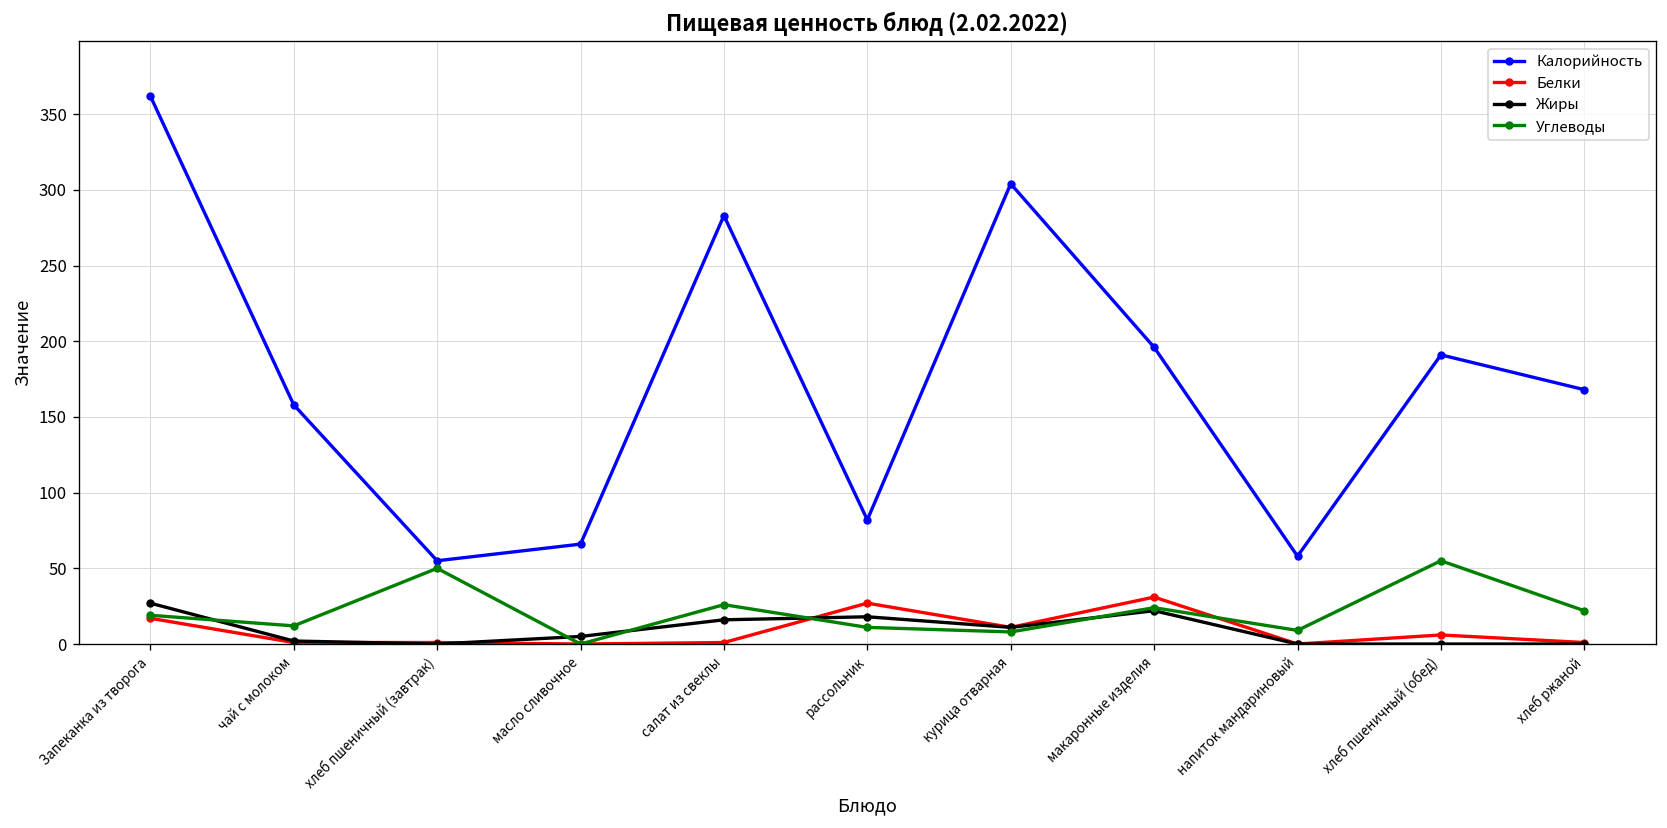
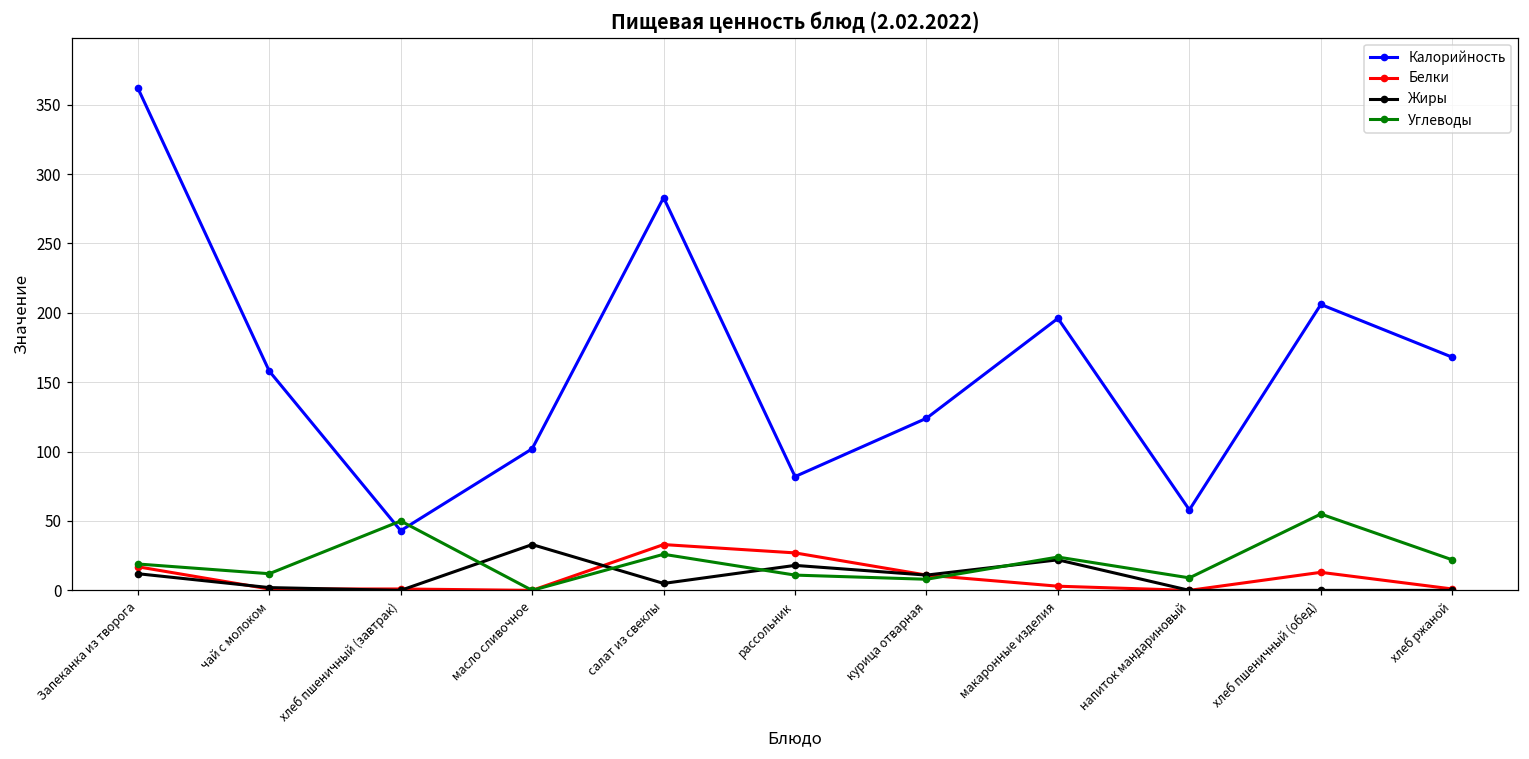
  {
    "Калорийность": {
      "Запеканка из творога": 362,
      "чай с молоком": 158,
-     "хлеб пшеничный (завтрак)": 55,
-     "масло сливочное": 66,
+     "хлеб пшеничный (завтрак)": 43,
+     "масло сливочное": 102,
      "салат из свеклы": 283,
      "рассольник": 82,
-     "курица отварная": 304,
+     "курица отварная": 124,
      "макаронные изделия": 196,
      "напиток мандариновый": 58,
-     "хлеб пшеничный (обед)": 191,
+     "хлеб пшеничный (обед)": 206,
      "хлеб ржаной": 168
    },
    "Белки": {
-     "салат из свеклы": 1,
+     "салат из свеклы": 33,
      "рассольник": 27,
-     "макаронные изделия": 31,
-     "хлеб пшеничный (обед)": 6
+     "макаронные изделия": 3,
+     "хлеб пшеничный (обед)": 13
    },
    "Жиры": {
-     "Запеканка из творога": 27,
-     "масло сливочное": 5,
-     "салат из свеклы": 16,
+     "Запеканка из творога": 12,
+     "масло сливочное": 33,
+     "салат из свеклы": 5,
      "рассольник": 18,
      "хлеб пшеничный (обед)": 0
    },
    "Углеводы": {
      "чай с молоком": 12,
      "хлеб пшеничный (завтрак)": 50,
      "салат из свеклы": 26,
      "рассольник": 11,
      "курица отварная": 8,
      "напиток мандариновый": 9,
      "хлеб пшеничный (обед)": 55,
      "хлеб ржаной": 22
    }
  }
